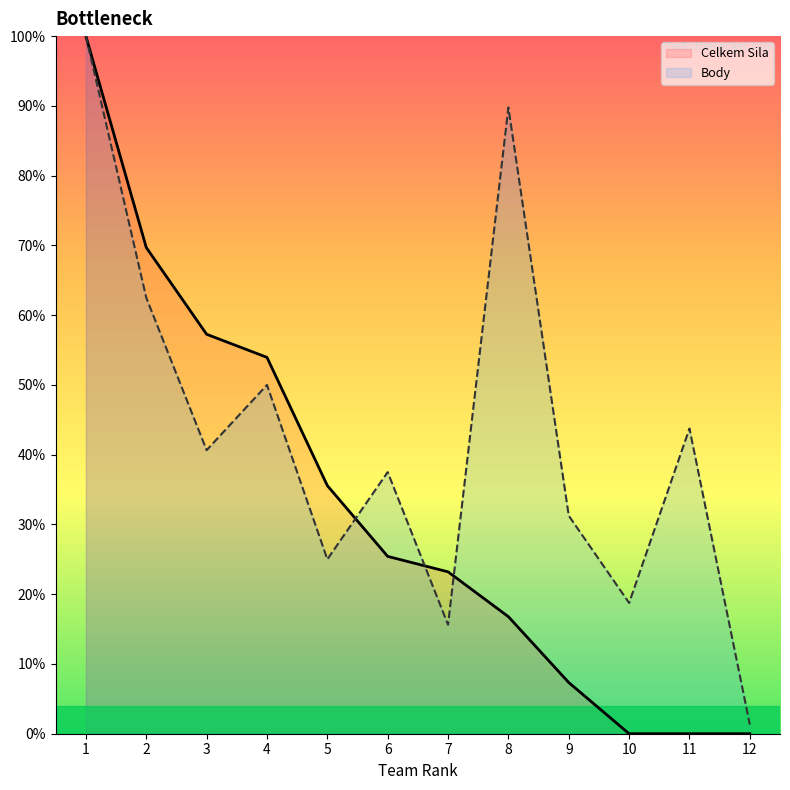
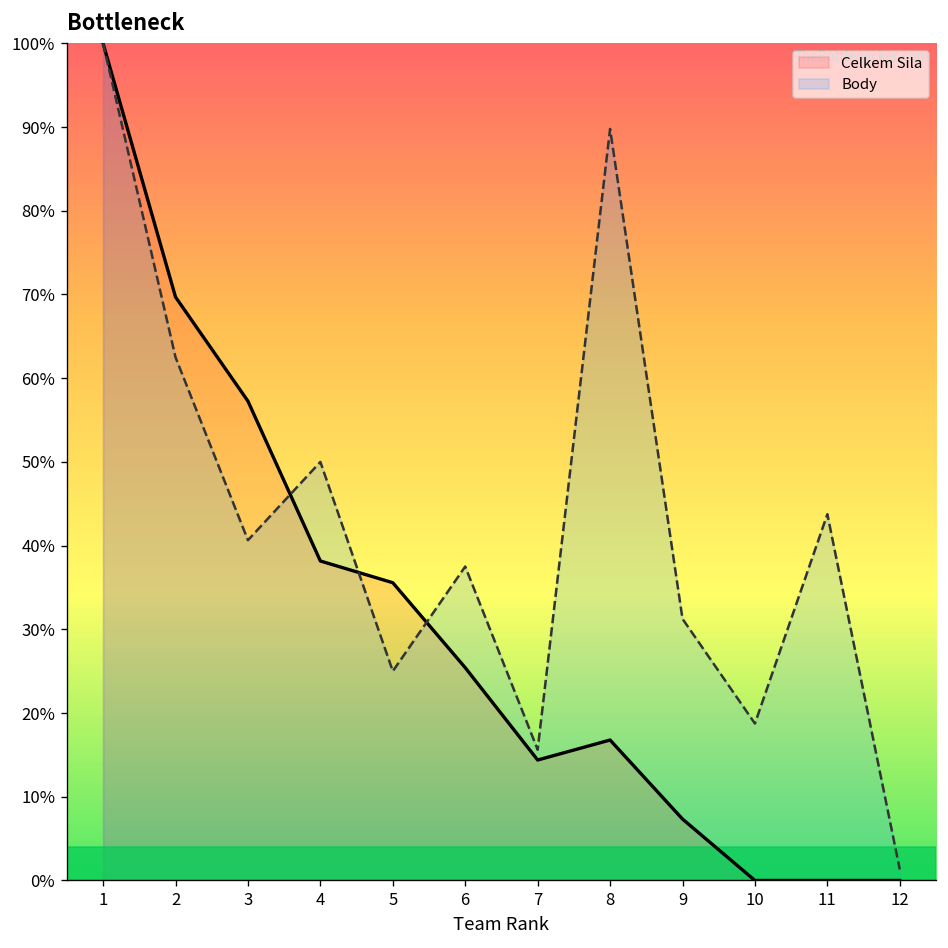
  {
    "Celkem Sila": {
      "2": "70%",
      "3": "57%",
-     "4": "54%",
+     "4": "38%",
      "5": "36%",
      "6": "25%",
-     "7": "23%",
+     "7": "14%",
      "8": "17%",
      "9": "7%"
    },
    "Body": {
      "2": "62%",
      "3": "41%",
      "4": "50%",
      "5": "25%",
      "6": "38%",
      "7": "16%",
      "8": "90%",
      "9": "31%",
      "10": "19%",
      "11": "44%"
    }
  }
